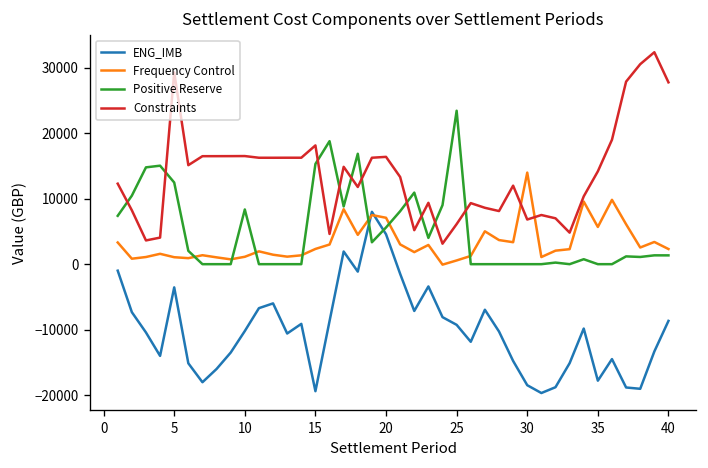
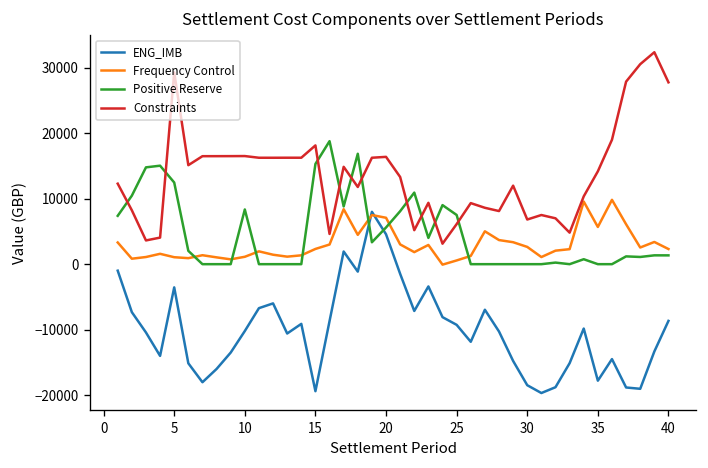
  {
    "ENG_IMB": {
      "5": -4000,
      "10": -10000,
      "15": -19000,
      "20": 5000,
      "25": -9000,
      "30": -18000,
      "35": -18000,
      "40": -9000
    },
    "Frequency Control": {
      "5": 1000,
      "10": 1000,
      "15": 2000,
      "20": 7000,
      "25": 1000,
-     "30": 14000,
+     "30": 3000,
      "35": 6000,
      "40": 2000
    },
    "Positive Reserve": {
      "5": 12000,
      "10": 8000,
      "15": 15000,
      "20": 6000,
-     "25": 23000,
+     "25": 8000,
      "30": 0,
      "35": 0,
      "40": 1000
    },
    "Constraints": {
      "10": 17000,
      "15": 18000,
      "20": 16000,
      "25": 6000,
      "30": 7000,
      "35": 14000,
      "40": 28000
    }
  }
